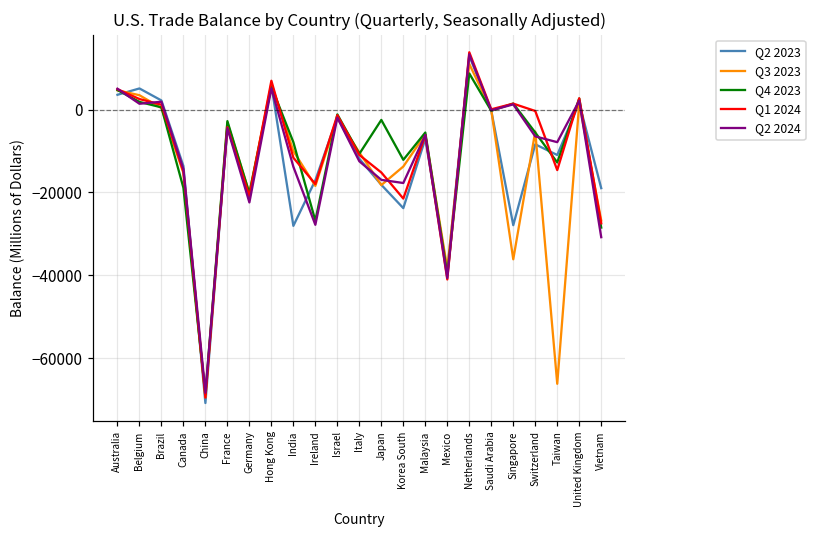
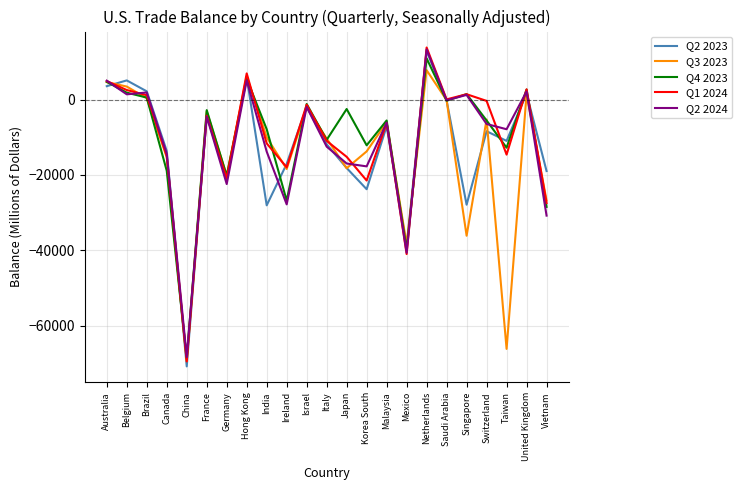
  {
    "Q2 2023": {
      "Australia": 4000,
      "Belgium": 5000,
      "Canada": -14000,
      "China": -71000,
      "India": -28000,
      "Ireland": -17000,
      "Korea South": -24000,
      "Malaysia": -7000,
      "Singapore": -28000,
      "Switzerland": -8000,
      "Taiwan": -11000,
      "Vietnam": -19000
    },
    "Q3 2023": {
      "Belgium": 3000,
      "India": -10000,
      "Korea South": -14000,
-     "Netherlands": 11000,
+     "Netherlands": 8000,
      "Singapore": -36000,
      "Taiwan": -66000,
      "Vietnam": -27000
    },
    "Q4 2023": {
      "Canada": -19000,
      "India": -8000,
      "Ireland": -27000,
      "Japan": -3000,
      "Korea South": -12000,
      "Mexico": -40000,
-     "Netherlands": 9000,
+     "Netherlands": 11000,
      "Taiwan": -13000,
      "Vietnam": -28000
    },
    "Q1 2024": {
      "Belgium": 3000,
      "Hong Kong": 7000,
      "India": -12000,
      "Japan": -15000,
      "Korea South": -21000,
      "Switzerland": 0,
      "Taiwan": -15000,
      "Vietnam": -27000
    },
    "Q2 2024": {
      "Germany": -22000,
      "India": -14000,
      "Ireland": -28000,
      "Japan": -17000,
      "Korea South": -18000,
      "Switzerland": -6000,
      "Taiwan": -8000,
      "Vietnam": -31000
    }
  }
